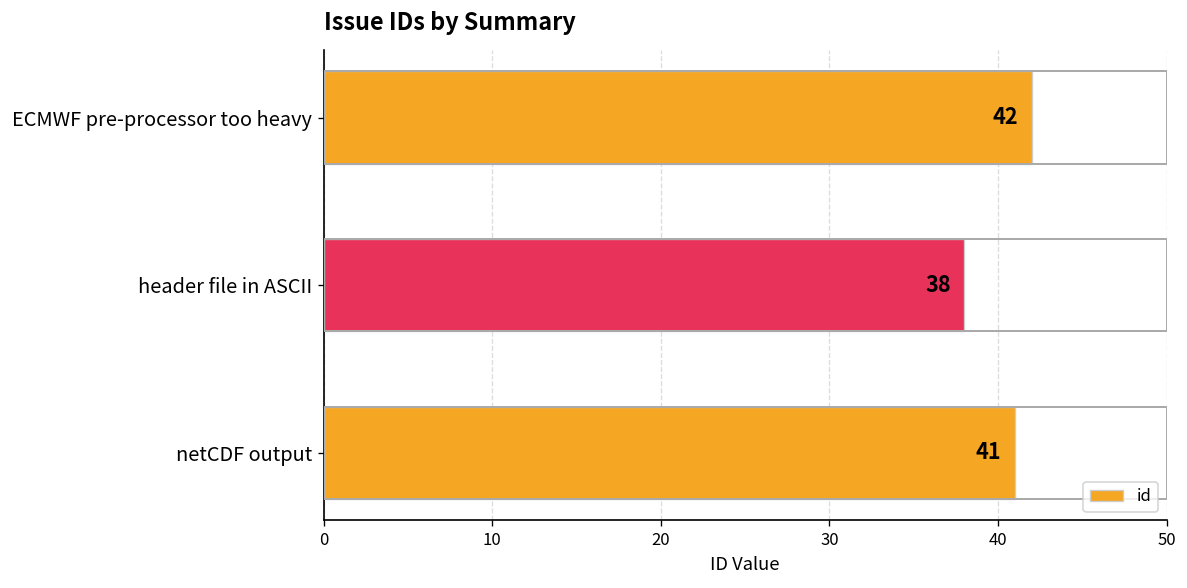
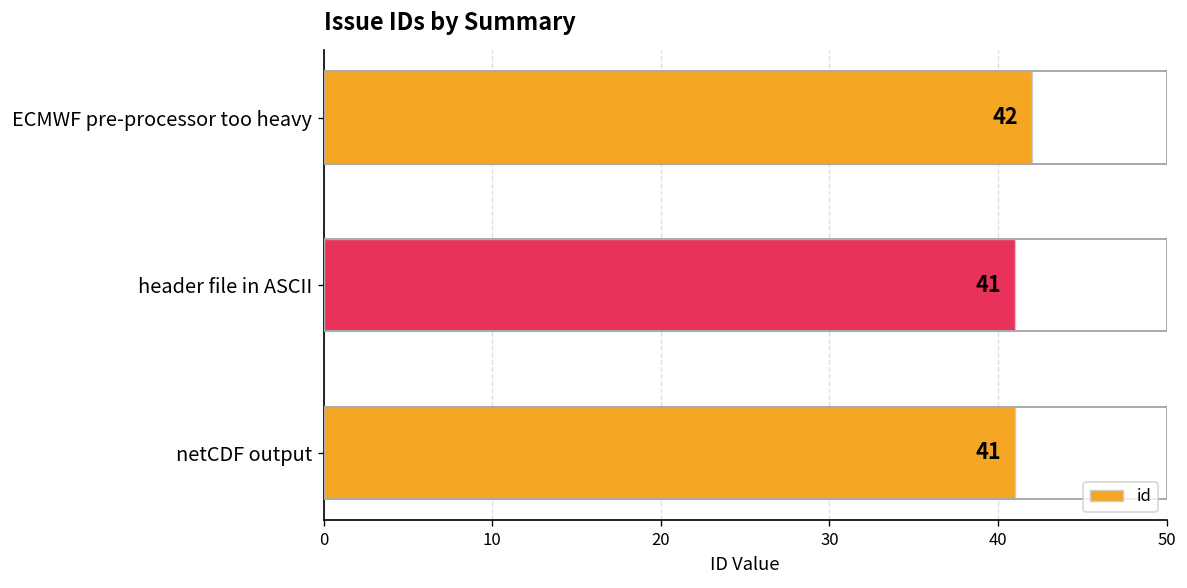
  {
    "ECMWF pre-processor too heavy": 42,
-   "header file in ASCII": 38,
+   "header file in ASCII": 41,
    "netCDF output": 41
  }
